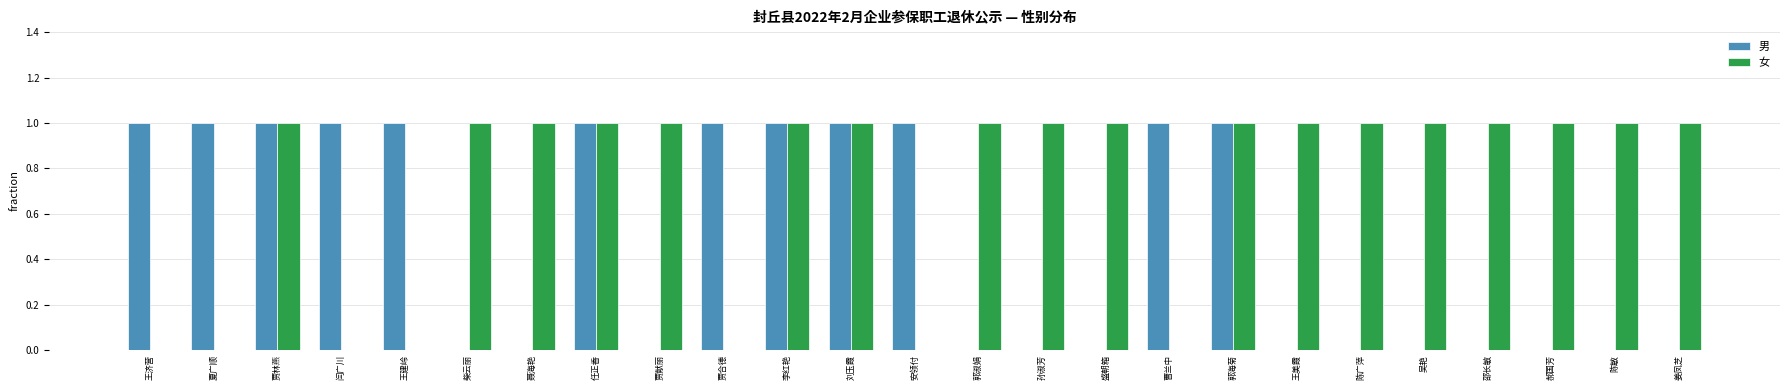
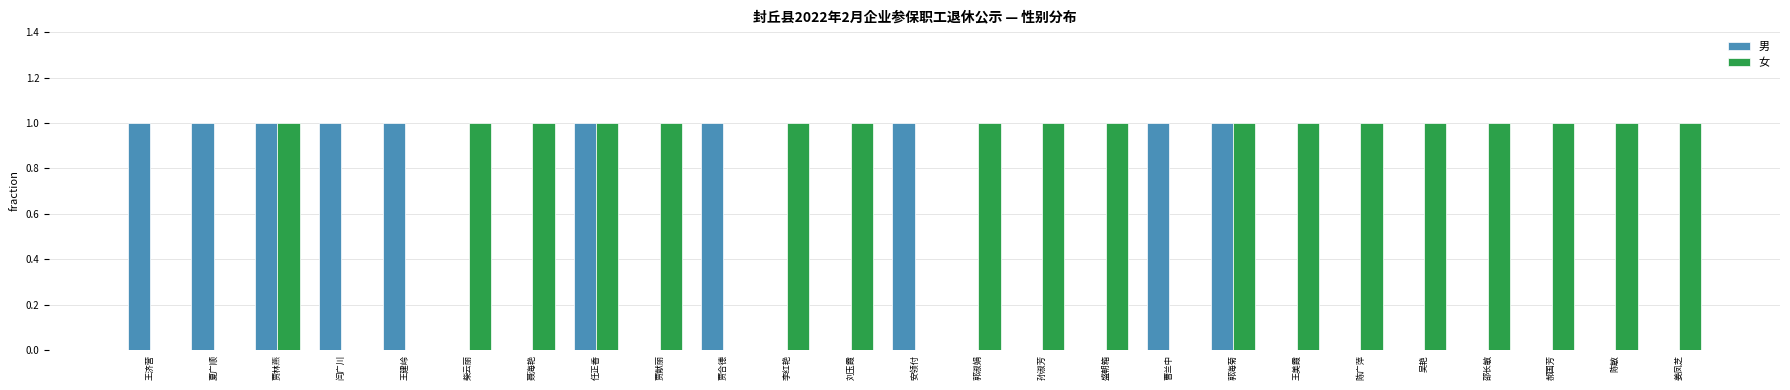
  {
    "男": {
      "王济营": 1,
      "夏广顺": 1,
      "贾林燕": 1,
      "闫广川": 1,
      "王建岭": 1,
      "柴云丽": 0,
      "聂海艳": 0,
      "任正香": 1,
      "贾献丽": 0,
      "贾合德": 1,
-     "李红艳": 1,
-     "刘玉霞": 1,
+     "李红艳": 0,
+     "刘玉霞": 0,
      "安领付": 1,
      "郭淑娟": 0,
      "孙淑芳": 0,
      "盛朝箱": 0,
      "曹兰中": 1,
      "郭海菊": 1,
      "王美霞": 0,
      "陈广萍": 0,
      "吴艳": 0,
      "邵长敏": 0,
      "郝国芳": 0,
      "陈敏": 0,
      "姜凤芝": 0
    },
    "女": {
      "王济营": 0,
      "夏广顺": 0,
      "贾林燕": 1,
      "闫广川": 0,
      "王建岭": 0,
      "柴云丽": 1,
      "聂海艳": 1,
      "任正香": 1,
      "贾献丽": 1,
      "贾合德": 0,
      "李红艳": 1,
      "刘玉霞": 1,
      "安领付": 0,
      "郭淑娟": 1,
      "孙淑芳": 1,
      "盛朝箱": 1,
      "曹兰中": 0,
      "郭海菊": 1,
      "王美霞": 1,
      "陈广萍": 1,
      "吴艳": 1,
      "邵长敏": 1,
      "郝国芳": 1,
      "陈敏": 1,
      "姜凤芝": 1
    }
  }
